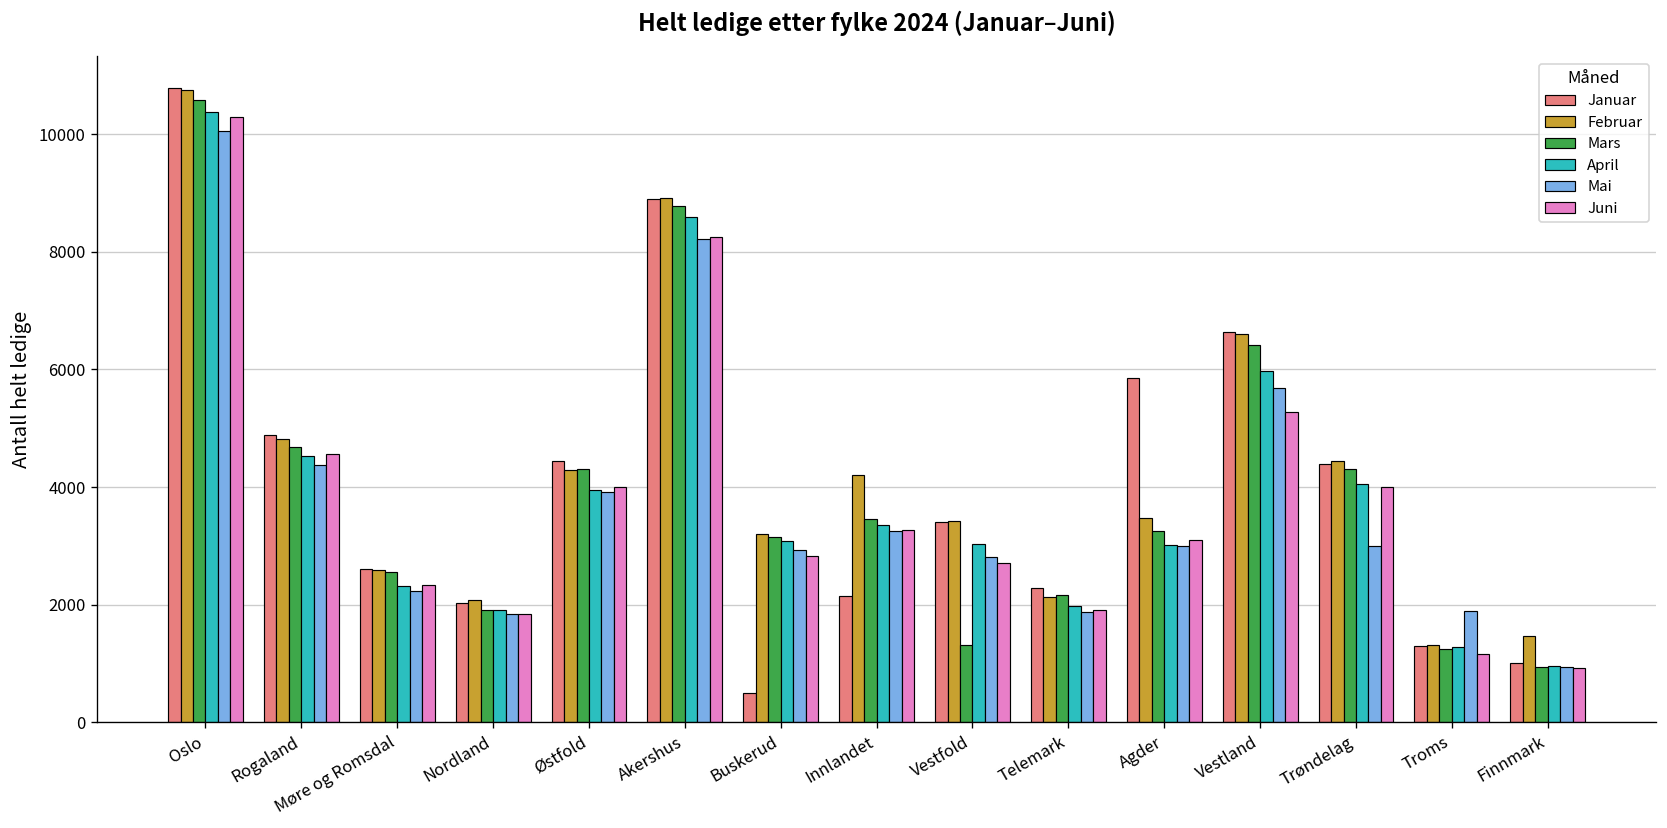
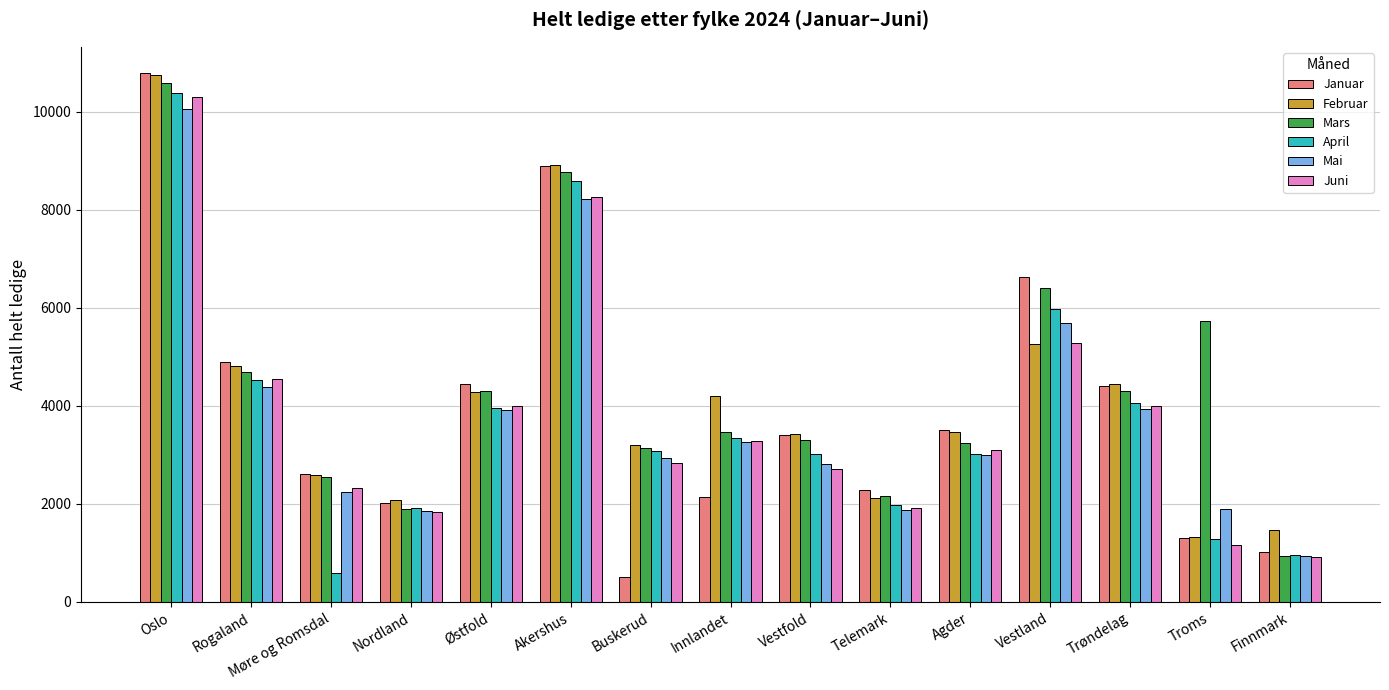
  {
    "Januar": {
      "Oslo": 10800,
      "Rogaland": 4900,
      "Møre og Romsdal": 2600,
      "Nordland": 2000,
      "Østfold": 4400,
      "Akershus": 8900,
      "Buskerud": 500,
      "Innlandet": 2200,
      "Vestfold": 3400,
      "Telemark": 2300,
-     "Agder": 5900,
+     "Agder": 3500,
      "Vestland": 6600,
      "Trøndelag": 4400,
      "Troms": 1300,
      "Finnmark": 1000
    },
    "Februar": {
      "Oslo": 10800,
      "Rogaland": 4800,
      "Møre og Romsdal": 2600,
      "Nordland": 2100,
      "Østfold": 4300,
      "Akershus": 8900,
      "Buskerud": 3200,
      "Innlandet": 4200,
      "Vestfold": 3400,
      "Telemark": 2100,
      "Agder": 3500,
-     "Vestland": 6600,
+     "Vestland": 5300,
      "Trøndelag": 4400,
      "Troms": 1300,
      "Finnmark": 1500
    },
    "Mars": {
      "Oslo": 10600,
      "Rogaland": 4700,
      "Møre og Romsdal": 2600,
      "Nordland": 1900,
      "Østfold": 4300,
      "Akershus": 8800,
      "Buskerud": 3100,
      "Innlandet": 3500,
-     "Vestfold": 1300,
+     "Vestfold": 3300,
      "Telemark": 2200,
      "Agder": 3300,
      "Vestland": 6400,
      "Trøndelag": 4300,
-     "Troms": 1200,
+     "Troms": 5700,
      "Finnmark": 900
    },
    "April": {
      "Oslo": 10400,
      "Rogaland": 4500,
-     "Møre og Romsdal": 2300,
+     "Møre og Romsdal": 600,
      "Nordland": 1900,
      "Østfold": 3900,
      "Akershus": 8600,
      "Buskerud": 3100,
      "Innlandet": 3300,
      "Vestfold": 3000,
      "Telemark": 2000,
      "Agder": 3000,
      "Vestland": 6000,
      "Trøndelag": 4100,
      "Troms": 1300,
      "Finnmark": 1000
    },
    "Mai": {
      "Oslo": 10100,
      "Rogaland": 4400,
      "Møre og Romsdal": 2200,
      "Nordland": 1800,
      "Østfold": 3900,
      "Akershus": 8200,
      "Buskerud": 2900,
      "Innlandet": 3300,
      "Vestfold": 2800,
      "Telemark": 1900,
      "Agder": 3000,
      "Vestland": 5700,
-     "Trøndelag": 3000,
+     "Trøndelag": 3900,
      "Troms": 1900,
      "Finnmark": 900
    },
    "Juni": {
      "Oslo": 10300,
      "Rogaland": 4600,
      "Møre og Romsdal": 2300,
      "Nordland": 1800,
      "Østfold": 4000,
      "Akershus": 8300,
      "Buskerud": 2800,
      "Innlandet": 3300,
      "Vestfold": 2700,
      "Telemark": 1900,
      "Agder": 3100,
      "Vestland": 5300,
      "Trøndelag": 4000,
      "Troms": 1200,
      "Finnmark": 900
    }
  }
